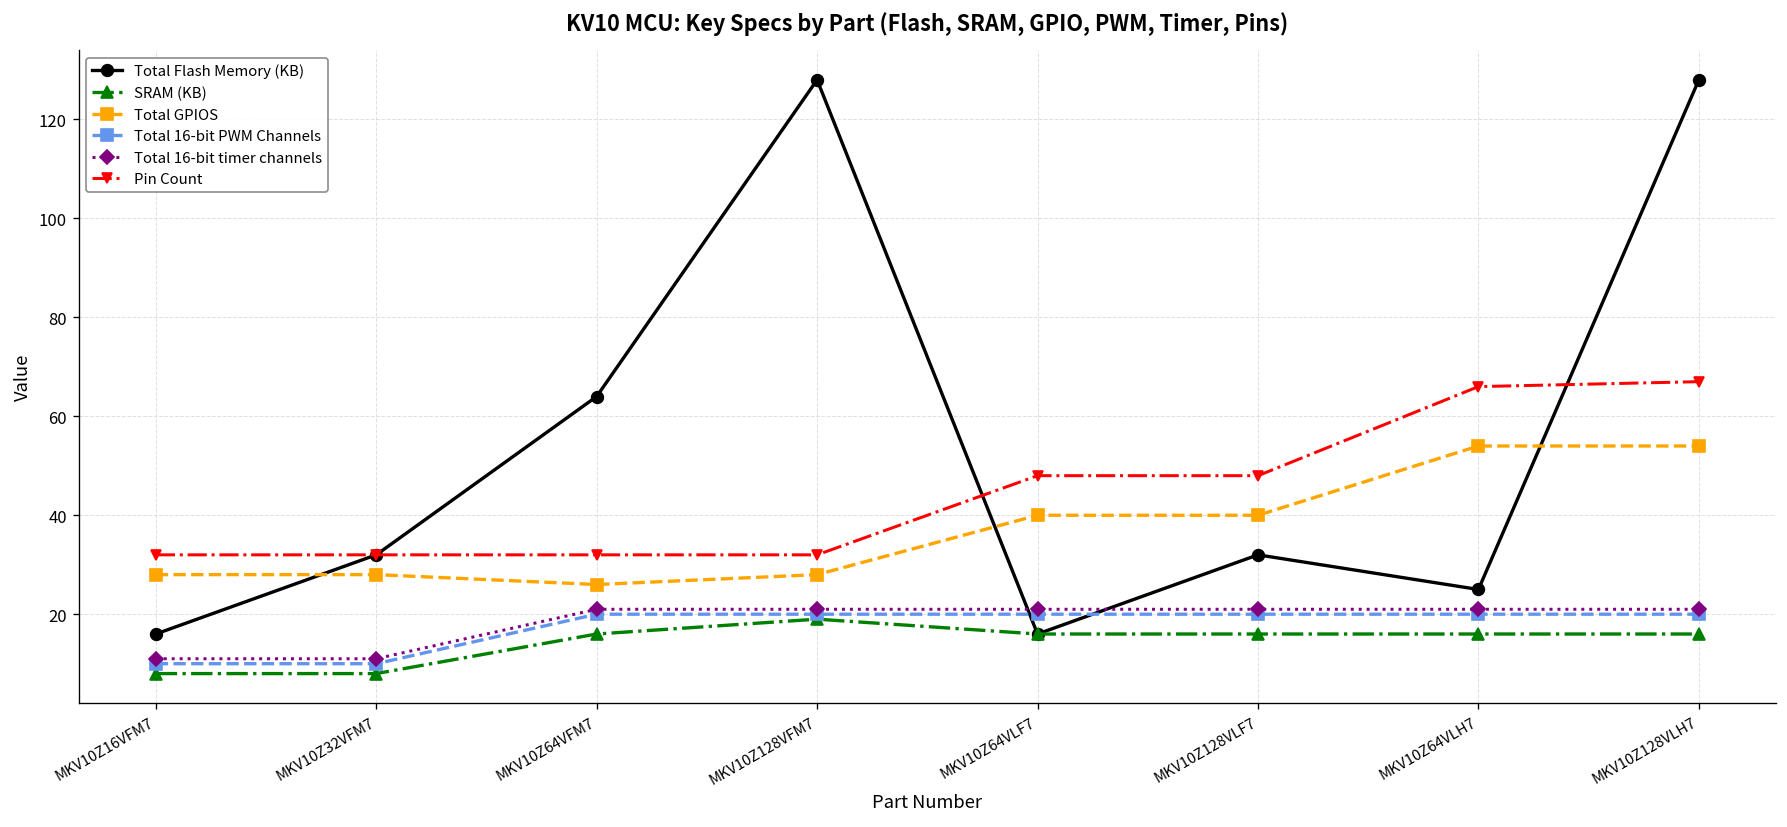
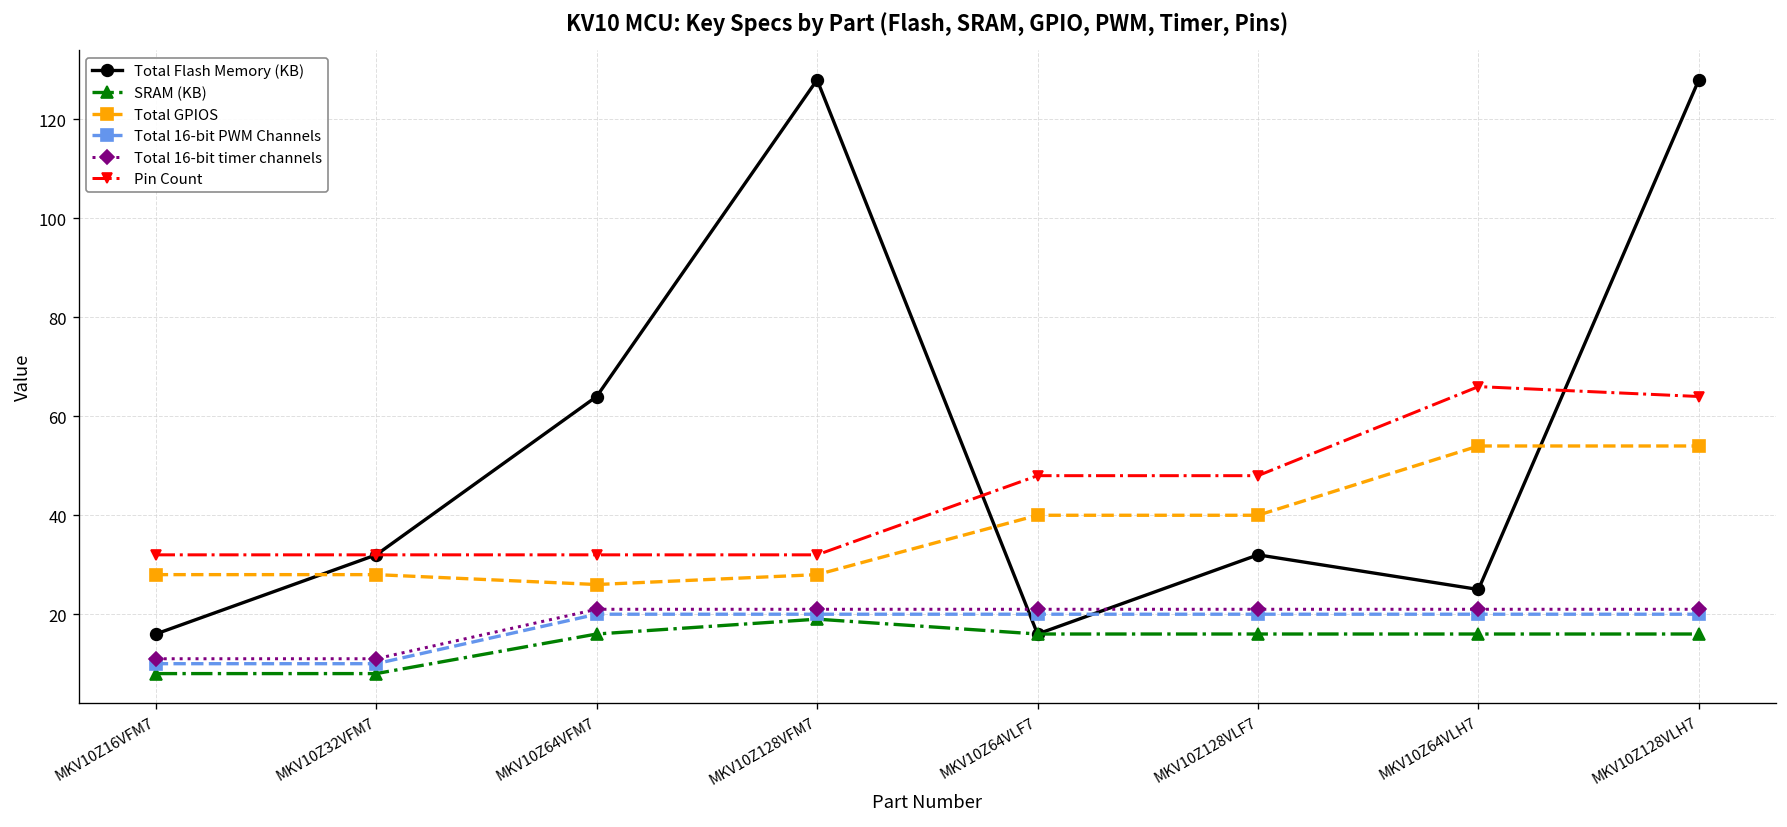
  {
    "Total Flash Memory (KB)": {
      "MKV10Z16VFM7": 16,
      "MKV10Z64VFM7": 64,
      "MKV10Z128VFM7": 128,
      "MKV10Z128VLF7": 32,
      "MKV10Z64VLH7": 25,
      "MKV10Z128VLH7": 128
    },
    "SRAM (KB)": {
      "MKV10Z16VFM7": 8,
      "MKV10Z32VFM7": 8,
      "MKV10Z64VFM7": 16,
      "MKV10Z128VFM7": 19,
      "MKV10Z128VLF7": 16,
      "MKV10Z64VLH7": 16,
      "MKV10Z128VLH7": 16
    },
    "Total GPIOS": {
      "MKV10Z16VFM7": 28,
      "MKV10Z32VFM7": 28,
      "MKV10Z64VFM7": 26,
      "MKV10Z128VFM7": 28,
      "MKV10Z64VLF7": 40,
      "MKV10Z128VLF7": 40,
      "MKV10Z64VLH7": 54,
      "MKV10Z128VLH7": 54
    },
    "Total 16-bit PWM Channels": {
      "MKV10Z16VFM7": 10,
      "MKV10Z32VFM7": 10,
      "MKV10Z64VFM7": 20,
      "MKV10Z128VFM7": 20,
      "MKV10Z64VLF7": 20,
      "MKV10Z128VLF7": 20,
      "MKV10Z64VLH7": 20,
      "MKV10Z128VLH7": 20
    },
    "Total 16-bit timer channels": {
      "MKV10Z16VFM7": 11,
      "MKV10Z32VFM7": 11,
      "MKV10Z64VFM7": 21,
      "MKV10Z128VFM7": 21,
      "MKV10Z64VLF7": 21,
      "MKV10Z128VLF7": 21,
      "MKV10Z64VLH7": 21,
      "MKV10Z128VLH7": 21
    },
    "Pin Count": {
      "MKV10Z16VFM7": 32,
      "MKV10Z64VFM7": 32,
      "MKV10Z128VFM7": 32,
      "MKV10Z64VLF7": 48,
      "MKV10Z128VLF7": 48,
      "MKV10Z64VLH7": 66,
-     "MKV10Z128VLH7": 67
+     "MKV10Z128VLH7": 64
    }
  }
